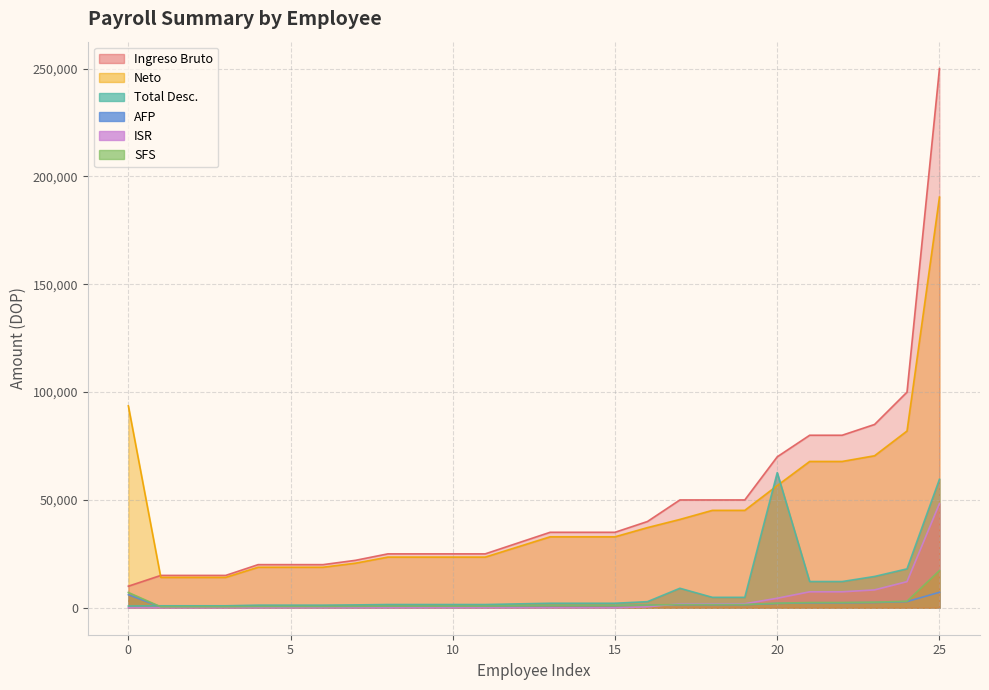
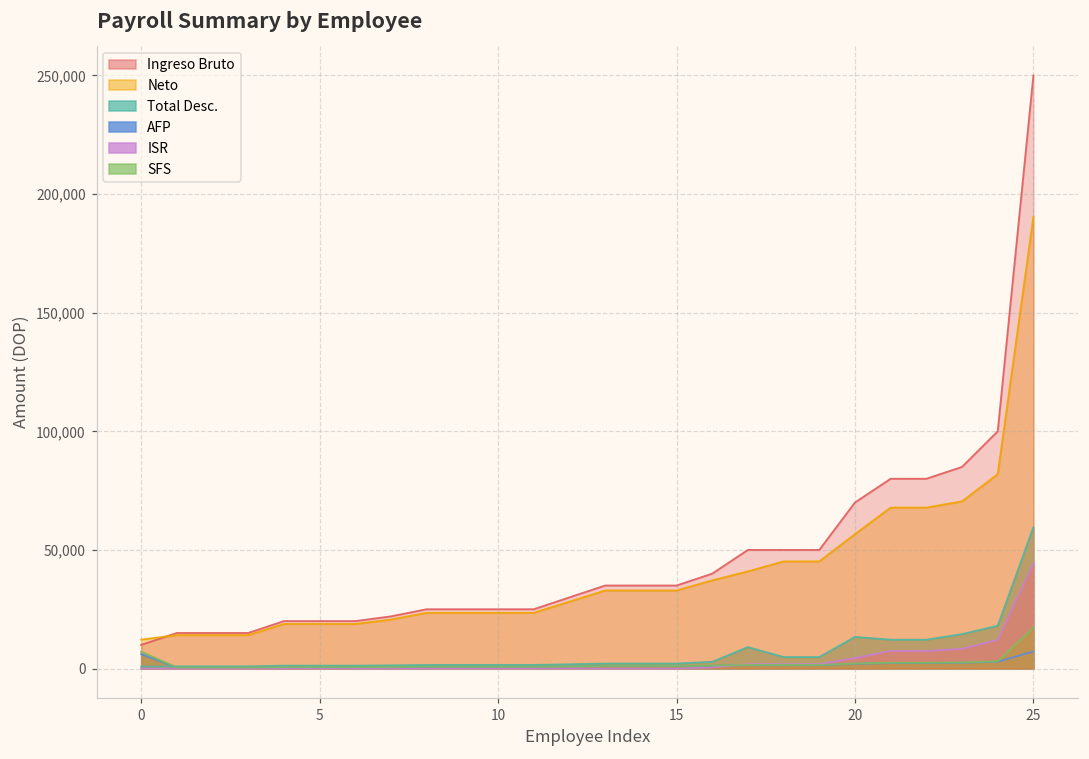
  {
    "Total Desc.": {
-     "20": "63,000",
+     "20": "13,000",
      "25": "60,000"
    },
    "AFP": {
      "25": "7,000"
    },
    "ISR": {
      "20": "4,000",
-     "25": "48,000"
+     "25": "44,000"
    },
    "SFS": {
      "25": "17,000"
    },
    "Neto": {
-     "0": "94,000",
+     "0": "12,000",
      "5": "19,000",
      "10": "23,000",
      "15": "33,000",
      "20": "57,000",
      "25": "190,000"
    },
    "Ingreso Bruto": {
      "0": "10,000",
      "5": "20,000",
      "10": "25,000",
      "15": "35,000",
      "20": "70,000",
      "25": "250,000"
    }
  }
